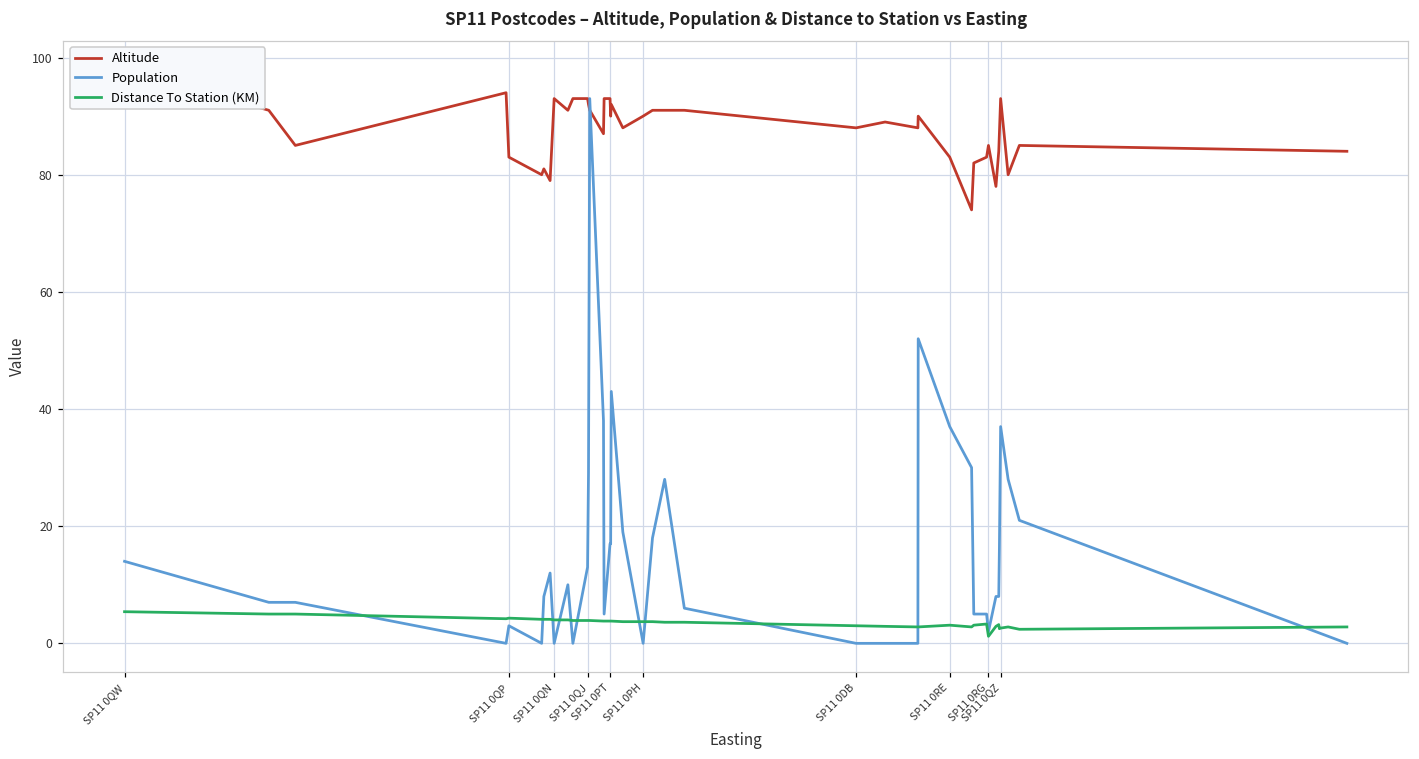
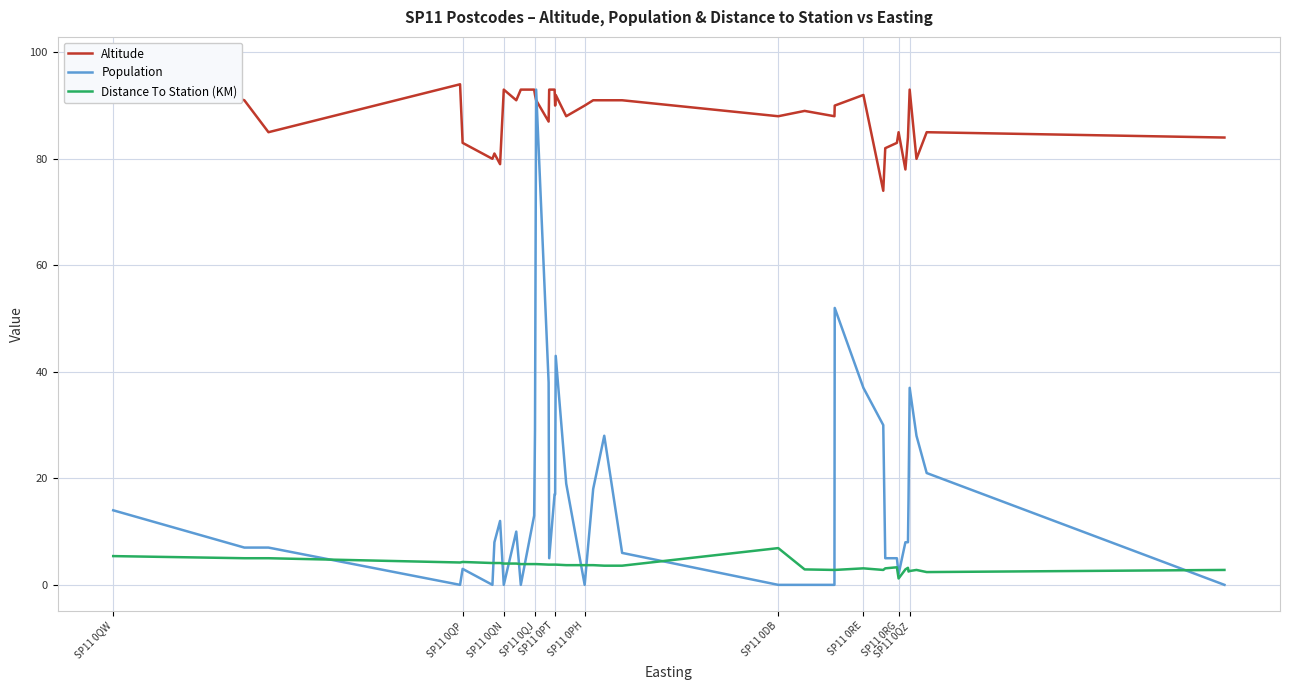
  {
    "Altitude": {
      "SP11 0QP": 83,
      "SP11 0QN": 93,
      "SP11 0QJ": 92,
      "SP11 0PT": 93,
      "SP11 0PH": 90,
      "SP11 0DB": 88,
-     "SP11 0RE": 83,
+     "SP11 0RE": 92,
      "SP11 0RG": 85,
      "SP11 0QZ": 93
    },
    "Population": {
      "SP11 0QW": 14,
      "SP11 0QP": 3,
      "SP11 0QN": 0,
      "SP11 0QJ": 29,
      "SP11 0PT": 17,
      "SP11 0PH": 0,
      "SP11 0DB": 0,
      "SP11 0RE": 37,
      "SP11 0RG": 2,
      "SP11 0QZ": 37
    },
    "Distance To Station (KM)": {
      "SP11 0QW": 5,
      "SP11 0QP": 4,
      "SP11 0QN": 4,
      "SP11 0QJ": 4,
      "SP11 0PT": 4,
      "SP11 0PH": 4,
-     "SP11 0DB": 3,
+     "SP11 0DB": 7,
      "SP11 0RE": 3,
      "SP11 0RG": 1,
      "SP11 0QZ": 3
    }
  }
